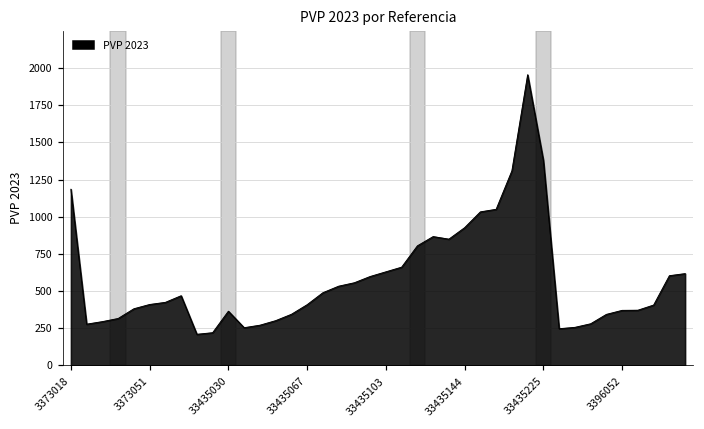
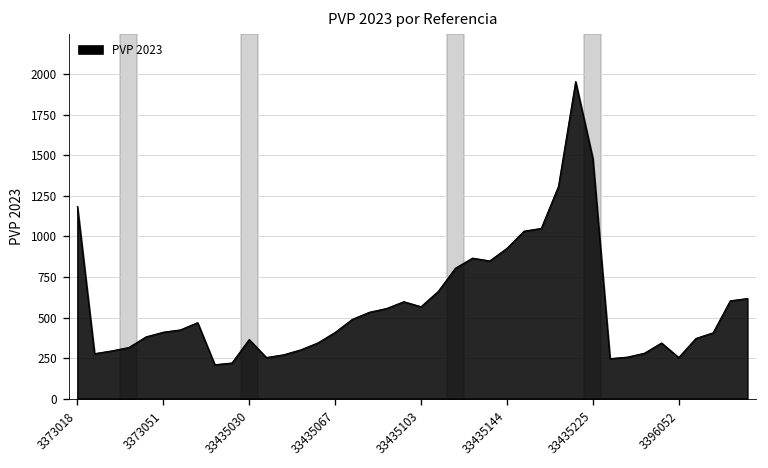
  {
    "3373018": 1180,
    "3373051": 410,
    "33435030": 360,
    "33435067": 410,
-   "33435103": 630,
+   "33435103": 570,
    "33435144": 930,
-   "33435225": 1380,
-   "3396052": 370
+   "33435225": 1480,
+   "3396052": 250
  }
